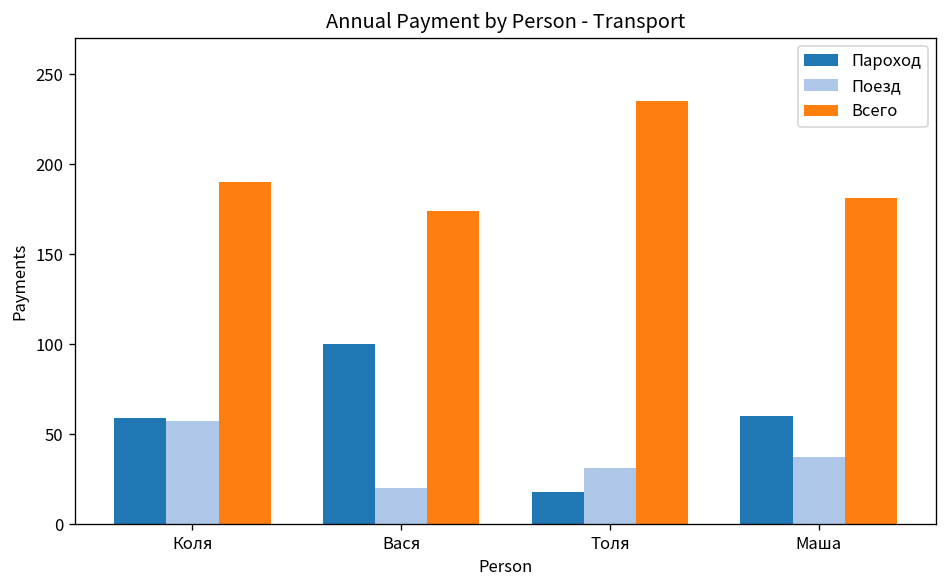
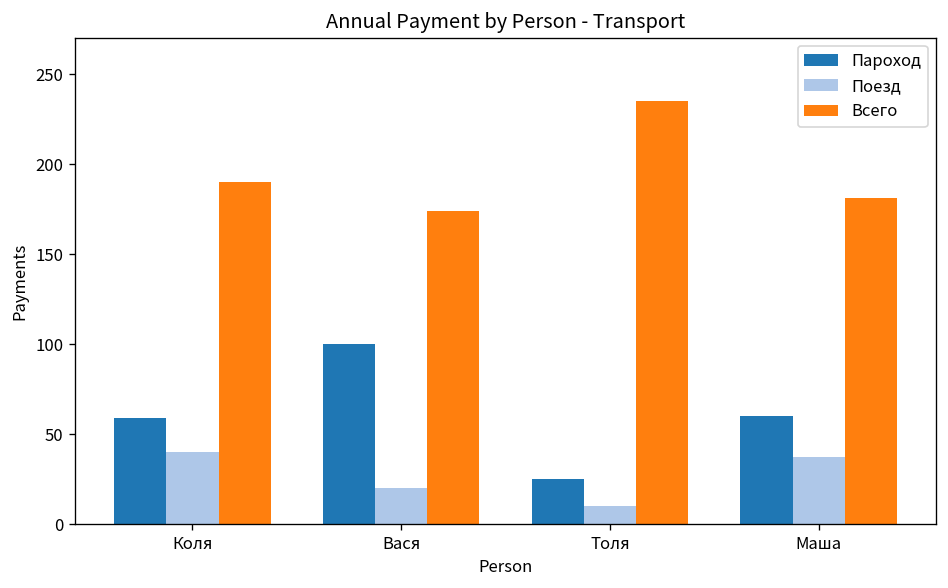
  {
    "Пароход": {
      "Коля": 59,
      "Вася": 100,
-     "Толя": 18,
+     "Толя": 25,
      "Маша": 60
    },
    "Поезд": {
-     "Коля": 57,
+     "Коля": 40,
      "Вася": 20,
-     "Толя": 31,
+     "Толя": 10,
      "Маша": 37
    },
    "Всего": {
      "Коля": 190,
      "Вася": 174,
      "Толя": 235,
      "Маша": 181
    }
  }
